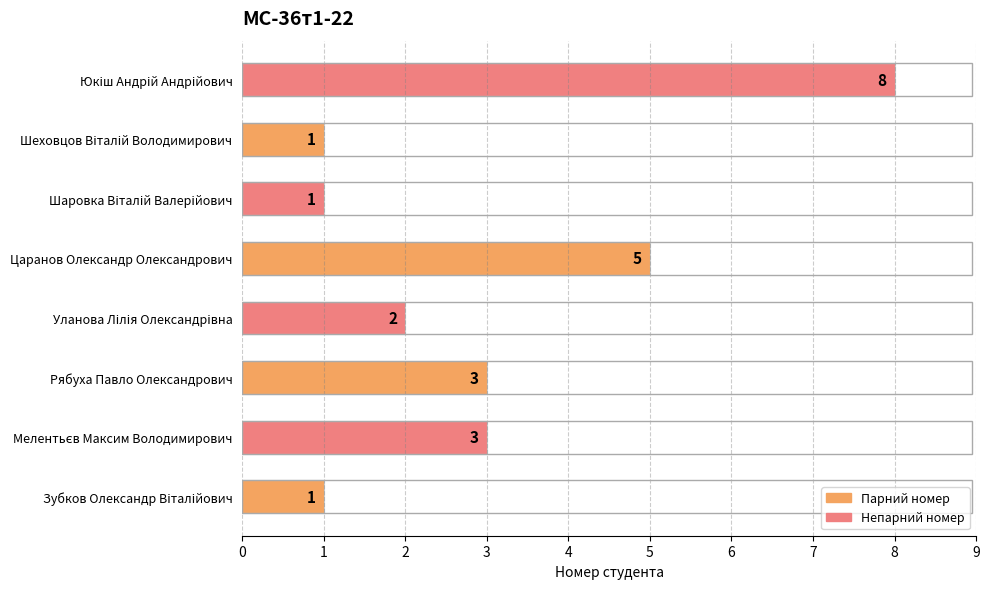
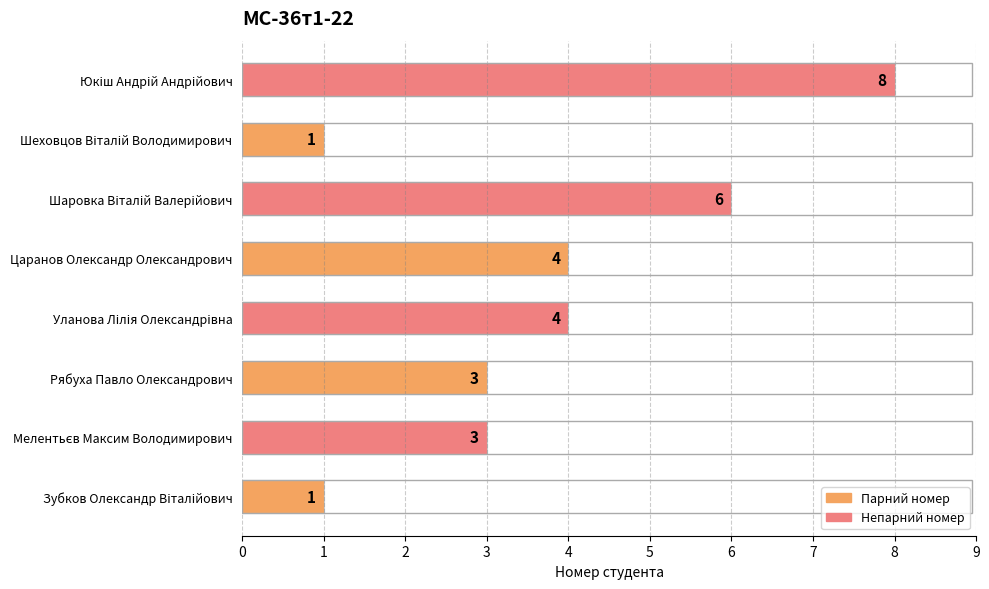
  {
    "Юкіш Андрій Андрійович": 8,
    "Шеховцов Віталій Володимирович": 1,
-   "Шаровка Віталій Валерійович": 1,
-   "Царанов Олександр Олександрович": 5,
-   "Уланова Лілія Олександрівна": 2,
+   "Шаровка Віталій Валерійович": 6,
+   "Царанов Олександр Олександрович": 4,
+   "Уланова Лілія Олександрівна": 4,
    "Рябуха Павло Олександрович": 3,
    "Мелентьєв Максим Володимирович": 3,
    "Зубков Олександр Віталійович": 1
  }
